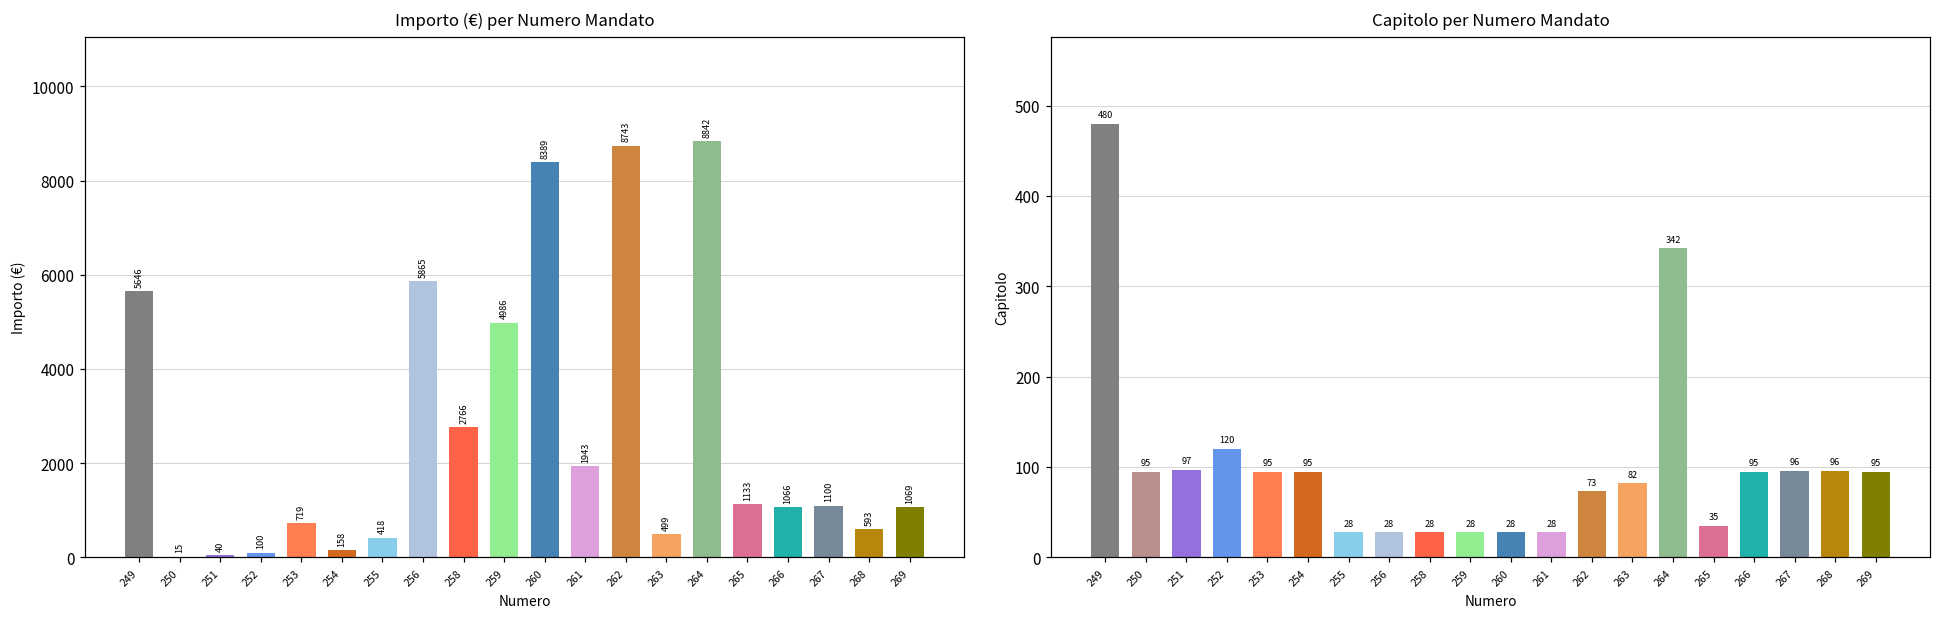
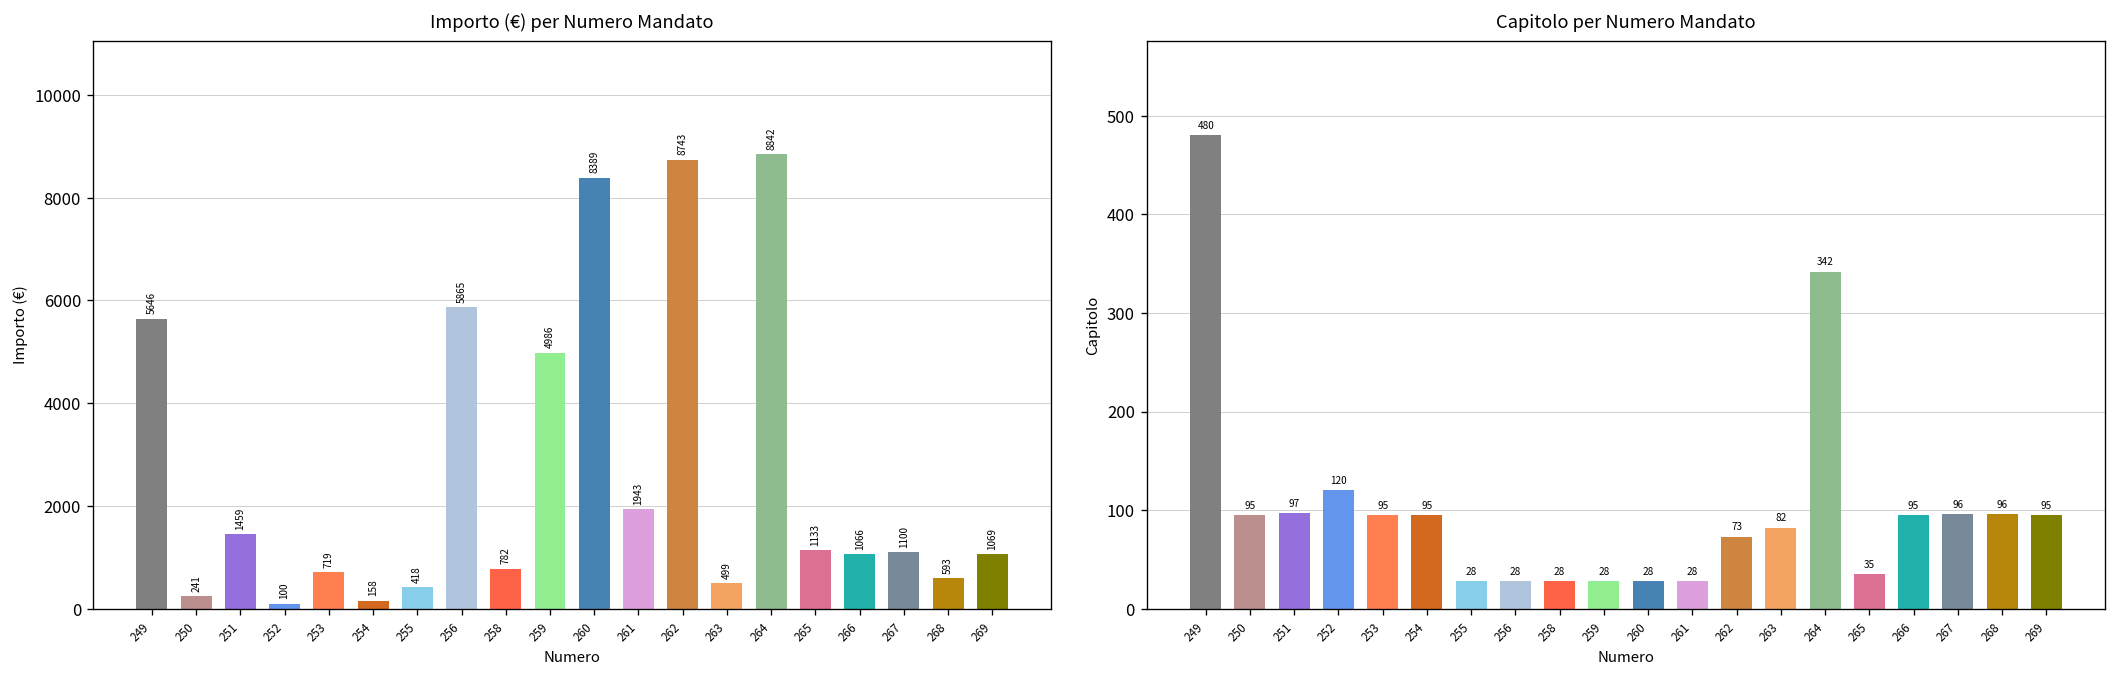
  {
    "Importo (€) per Numero Mandato": {
      "249": 5646,
-     "250": 15,
-     "251": 40,
+     "250": 241,
+     "251": 1459,
      "252": 100,
      "253": 719,
      "254": 158,
      "255": 418,
      "256": 5865,
-     "258": 2766,
+     "258": 782,
      "259": 4986,
      "260": 8389,
      "261": 1943,
      "262": 8743,
      "263": 499,
      "264": 8842,
      "265": 1133,
      "266": 1066,
      "267": 1100,
      "268": 593,
      "269": 1069
    },
    "Capitolo per Numero Mandato": {
      "249": 480,
      "250": 95,
      "251": 97,
      "252": 120,
      "253": 95,
      "254": 95,
      "255": 28,
      "256": 28,
      "258": 28,
      "259": 28,
      "260": 28,
      "261": 28,
      "262": 73,
      "263": 82,
      "264": 342,
      "265": 35,
      "266": 95,
      "267": 96,
      "268": 96,
      "269": 95
    }
  }
